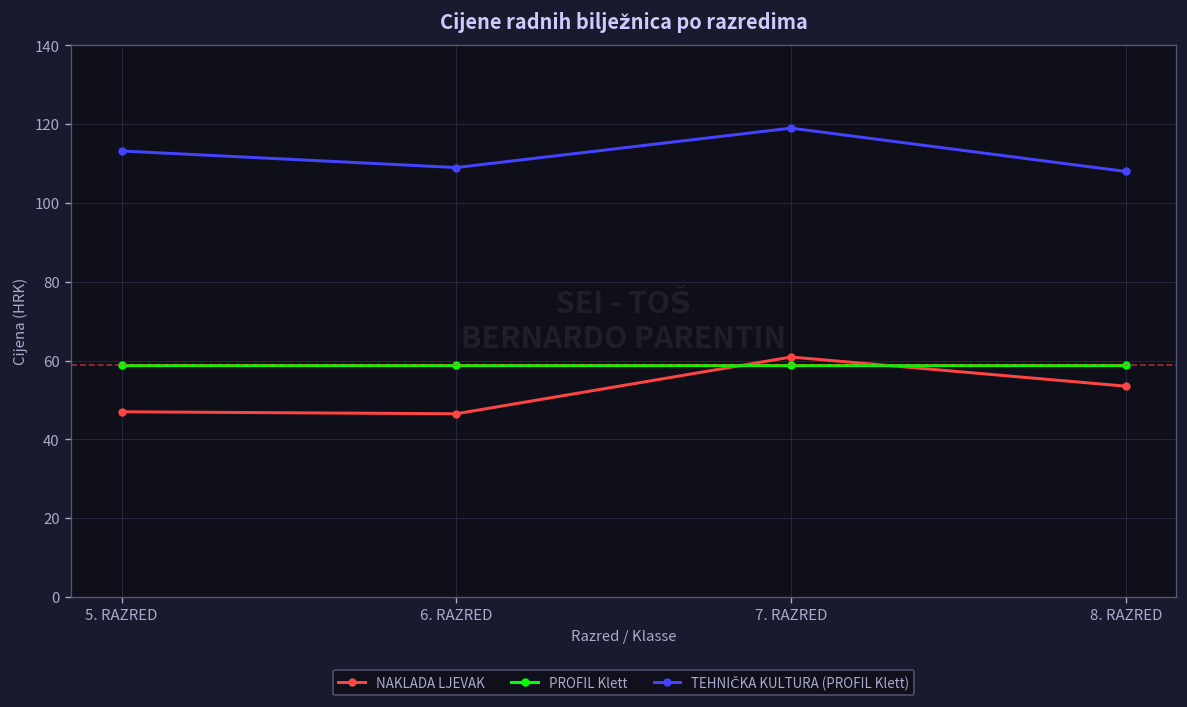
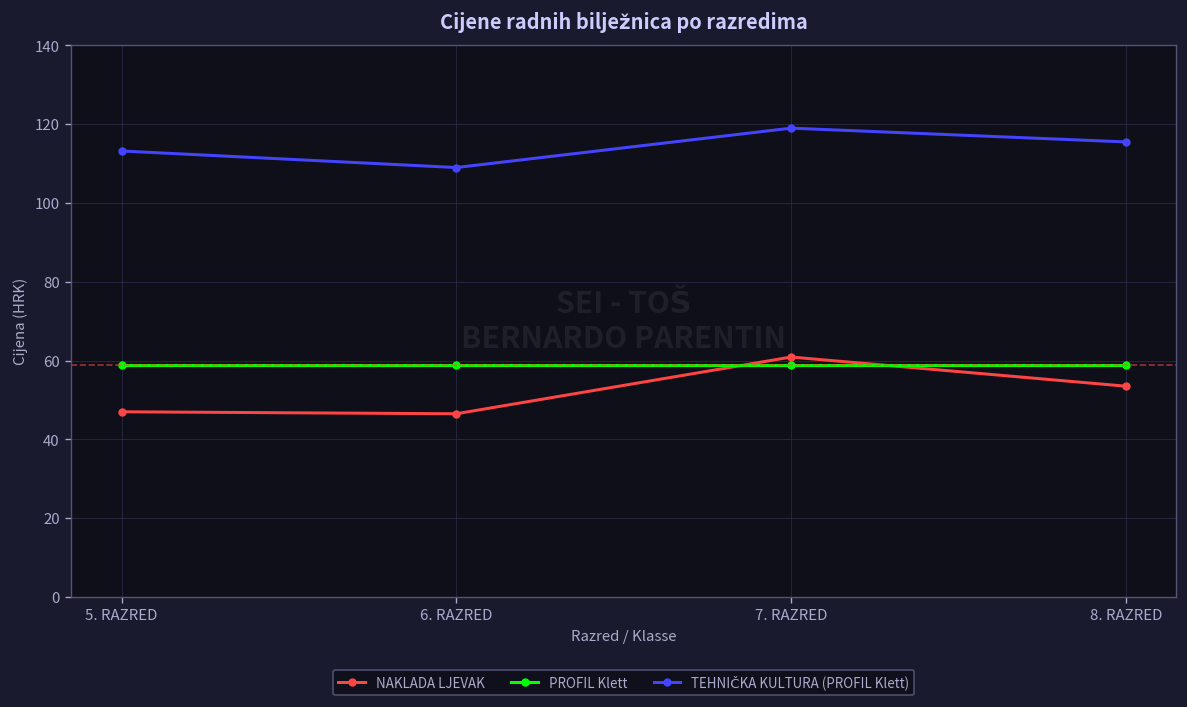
  {
    "NAKLADA LJEVAK": {
      "5. RAZRED": 47,
      "6. RAZRED": 47,
      "7. RAZRED": 61,
      "8. RAZRED": 54
    },
    "PROFIL Klett": {
      "5. RAZRED": 59,
      "6. RAZRED": 59,
      "7. RAZRED": 59,
      "8. RAZRED": 59
    },
    "TEHNIČKA KULTURA (PROFIL Klett)": {
      "5. RAZRED": 113,
      "6. RAZRED": 109,
      "7. RAZRED": 119,
-     "8. RAZRED": 108
+     "8. RAZRED": 116
    }
  }
